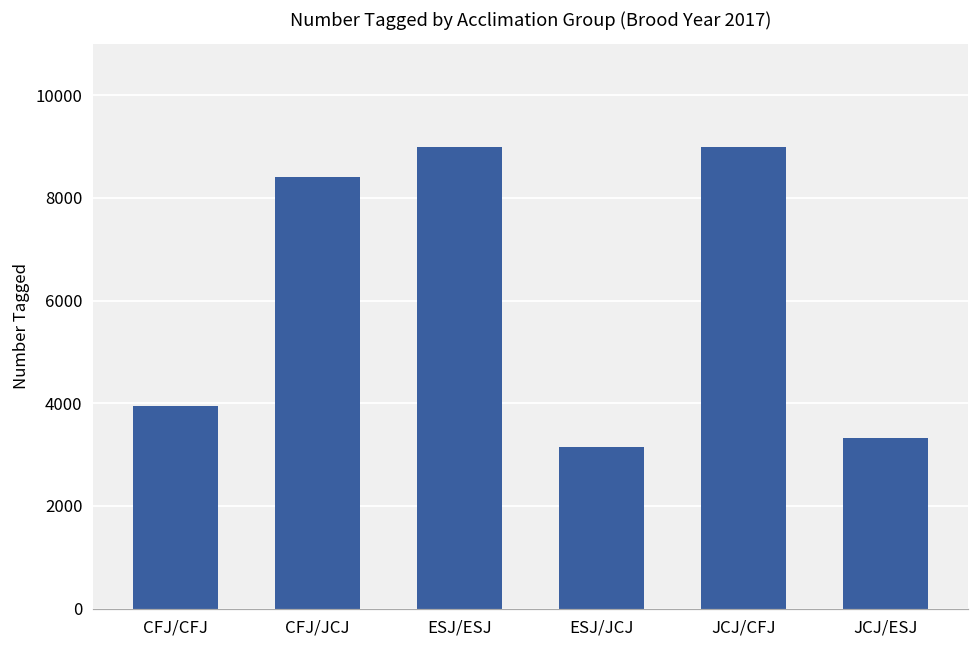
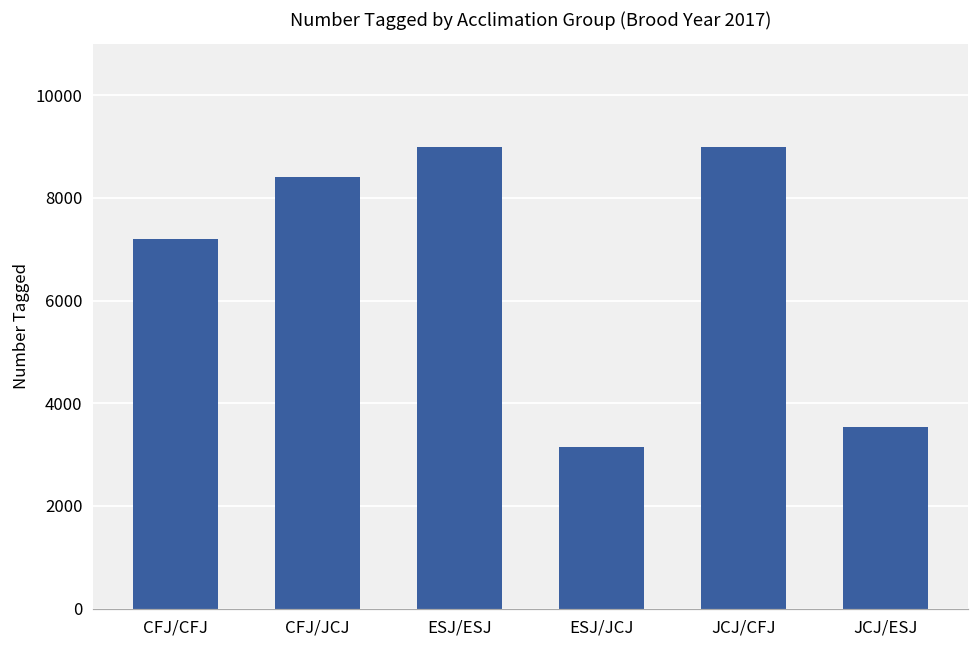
  {
-   "CFJ/CFJ": 3900,
+   "CFJ/CFJ": 7200,
    "CFJ/JCJ": 8400,
    "ESJ/ESJ": 9000,
    "ESJ/JCJ": 3200,
    "JCJ/CFJ": 9000,
-   "JCJ/ESJ": 3300
+   "JCJ/ESJ": 3500
  }
